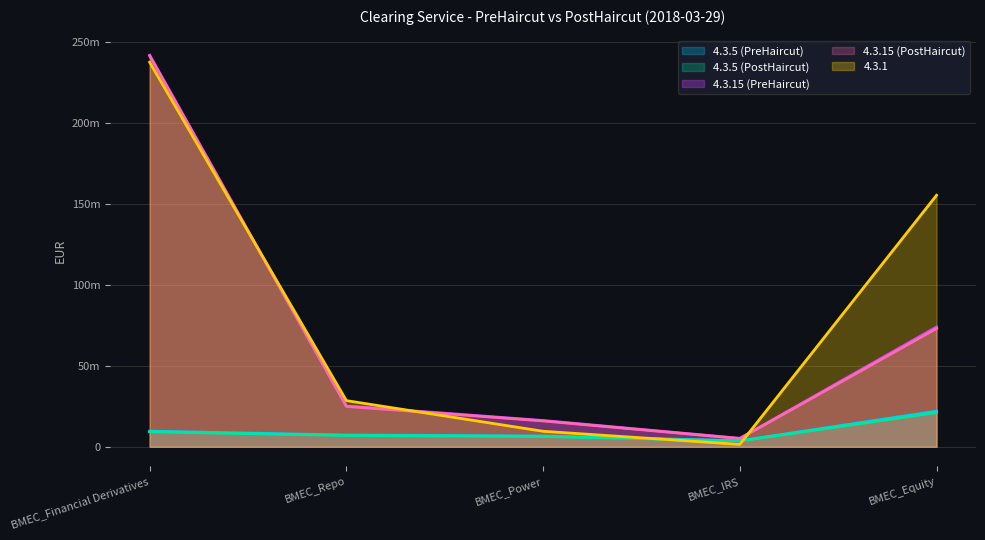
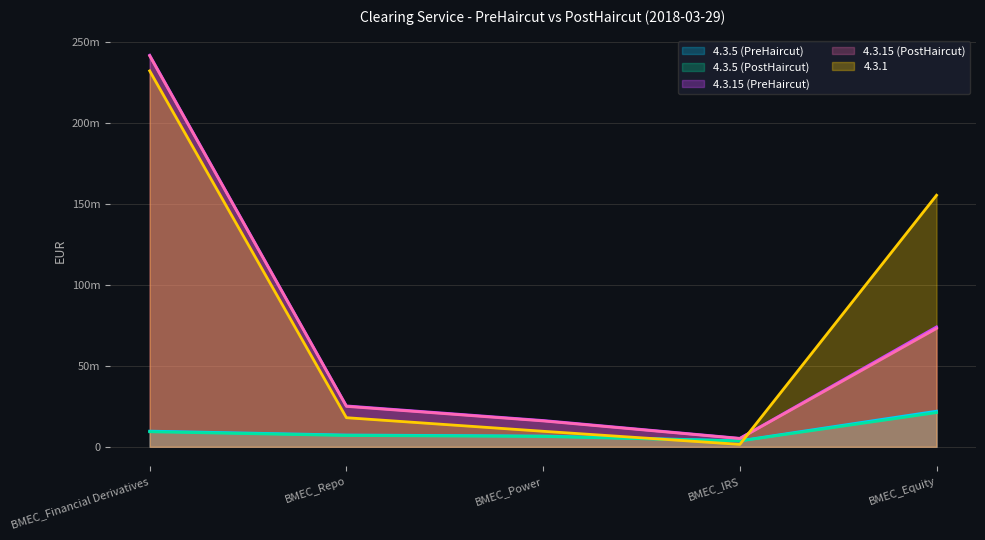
  {
    "4.3.1": {
-     "BMEC_Financial Derivatives": "238m",
-     "BMEC_Repo": "29m",
+     "BMEC_Financial Derivatives": "232m",
+     "BMEC_Repo": "18m",
      "BMEC_Power": "10m",
      "BMEC_IRS": "2m",
      "BMEC_Equity": "156m"
    }
  }
